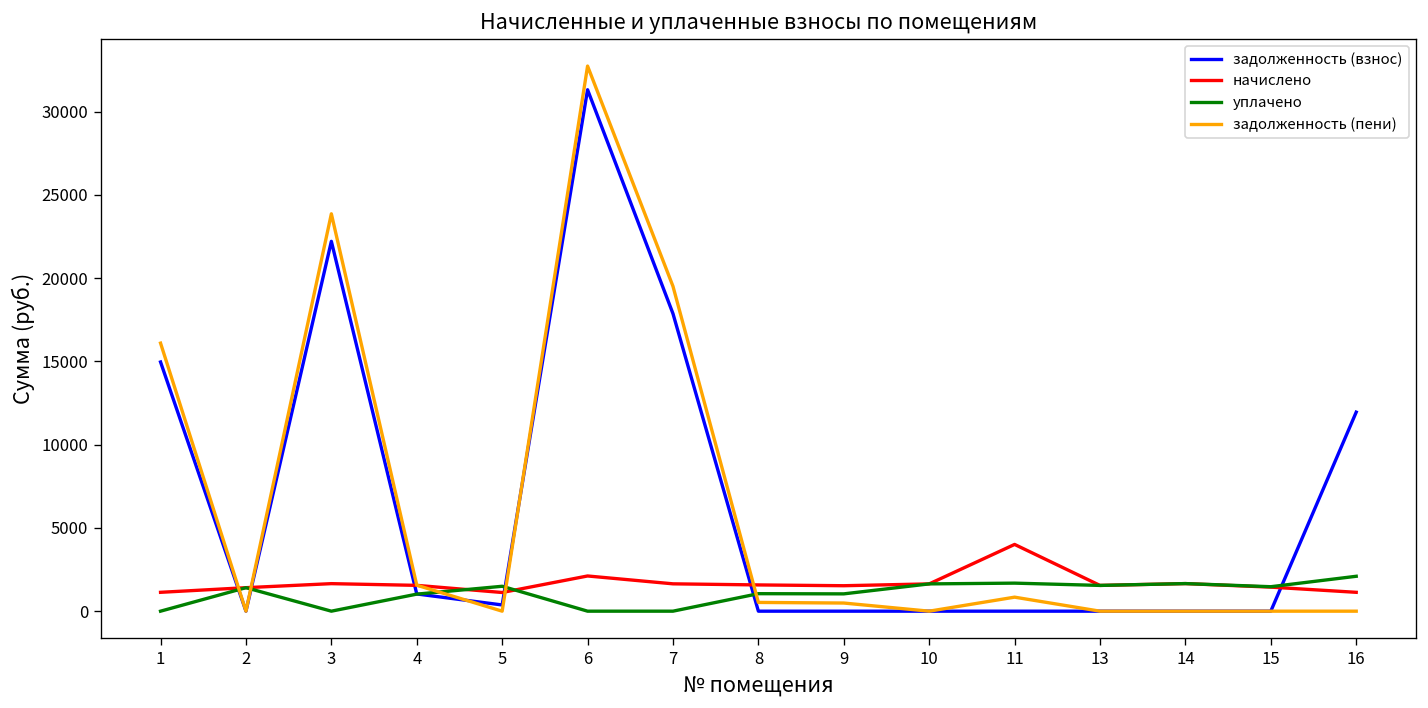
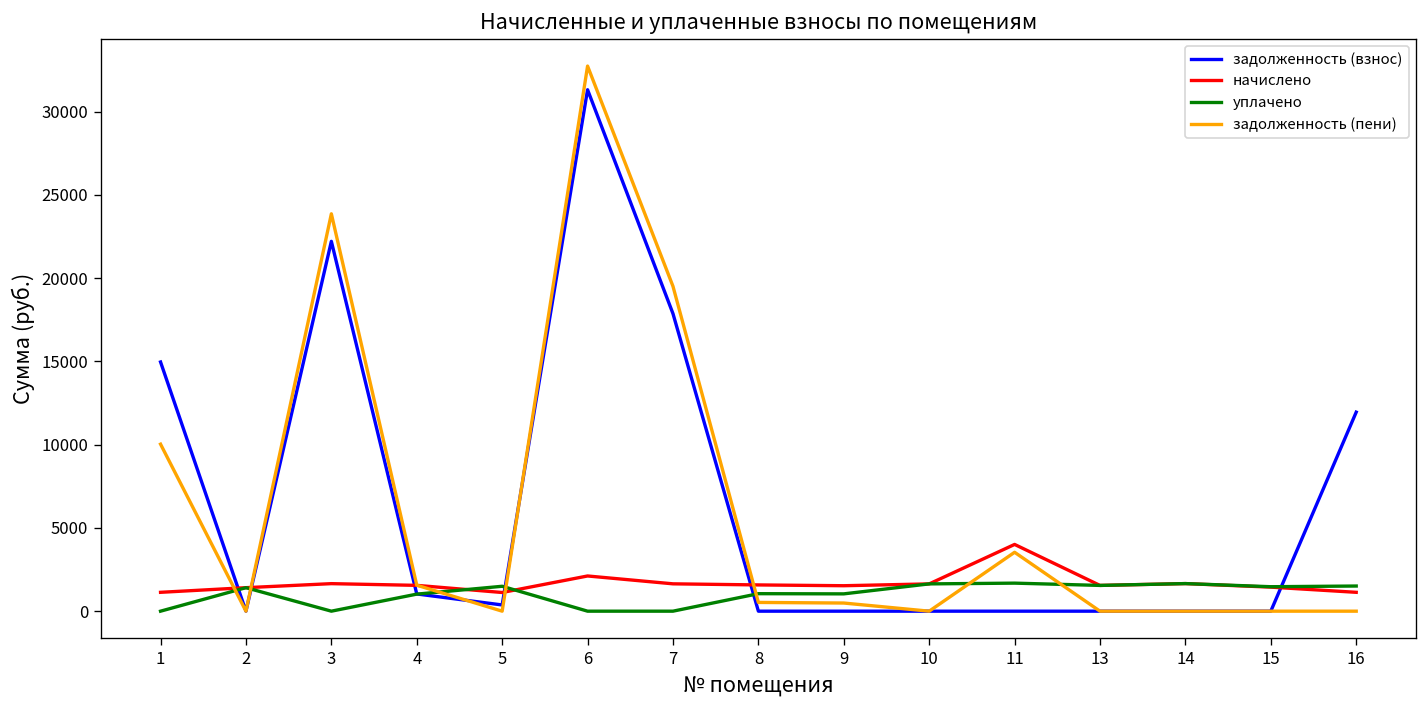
  {
    "задолженность (взнос)": {
      "1": 15000,
      "3": 22200,
      "5": 400,
      "6": 31300,
      "7": 17900,
      "8": 0,
      "9": 0,
      "11": 0,
      "16": 12000
    },
    "начислено": {
      "1": 1100,
      "3": 1700,
      "5": 1100,
      "6": 2100,
      "7": 1600,
      "8": 1600,
      "9": 1500,
      "11": 4000,
      "16": 1100
    },
    "уплачено": {
      "1": 0,
      "3": 0,
      "5": 1500,
      "6": 0,
      "7": 0,
      "8": 1100,
      "9": 1000,
      "11": 1700,
-     "16": 2100
+     "16": 1500
    },
    "задолженность (пени)": {
-     "1": 16100,
+     "1": 10000,
      "3": 23900,
      "5": 0,
      "6": 32700,
      "7": 19500,
      "8": 500,
      "9": 500,
-     "11": 800,
+     "11": 3500,
      "16": 0
    }
  }
